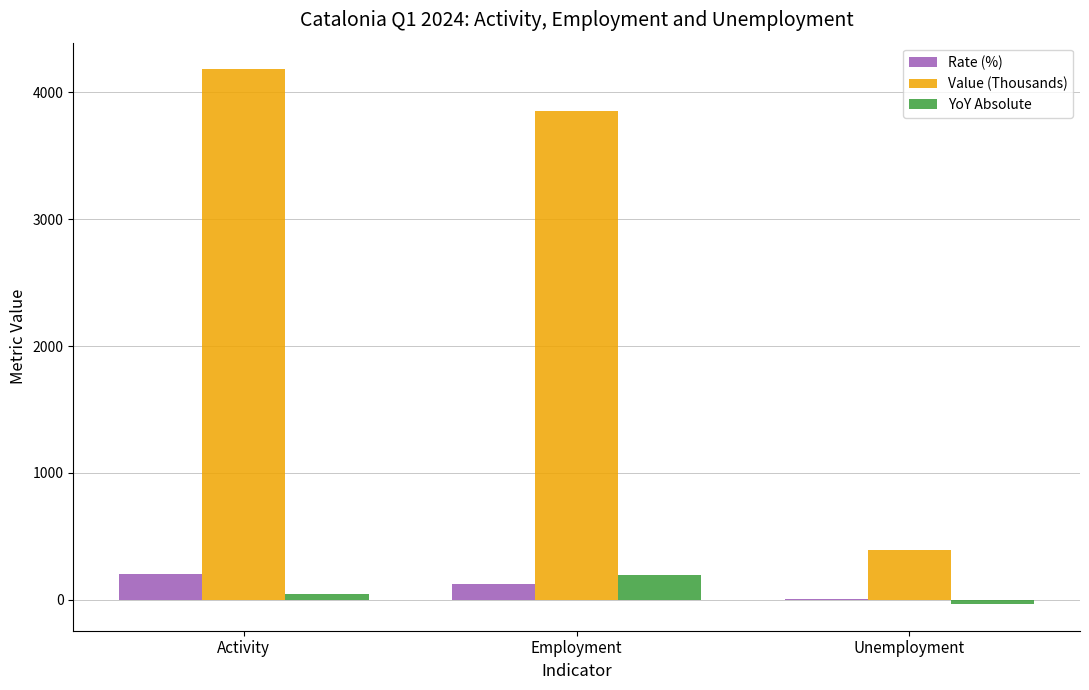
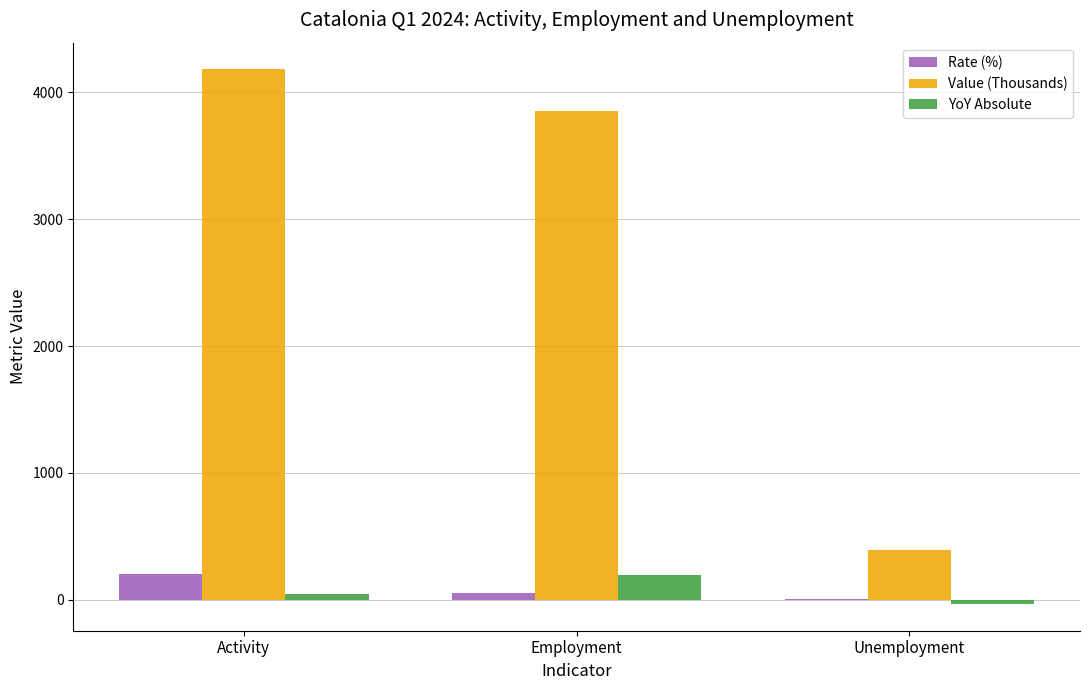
  {
    "Rate (%)": {
      "Activity": 200,
-     "Employment": 120
+     "Employment": 60
    },
    "Value (Thousands)": {
      "Activity": 4180,
      "Employment": 3850,
      "Unemployment": 400
    },
    "YoY Absolute": {
      "Activity": 40,
      "Employment": 190,
      "Unemployment": -30
    }
  }
